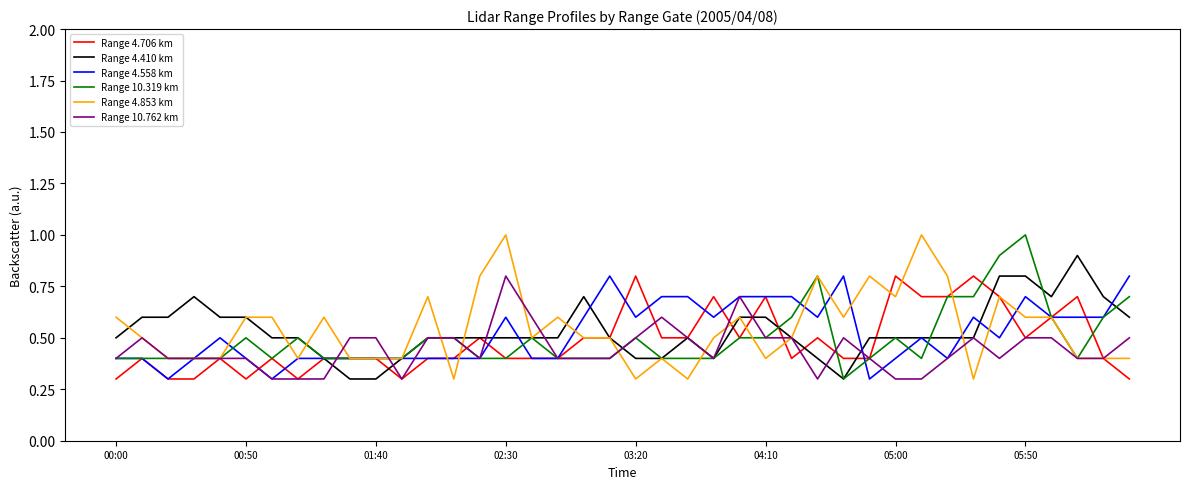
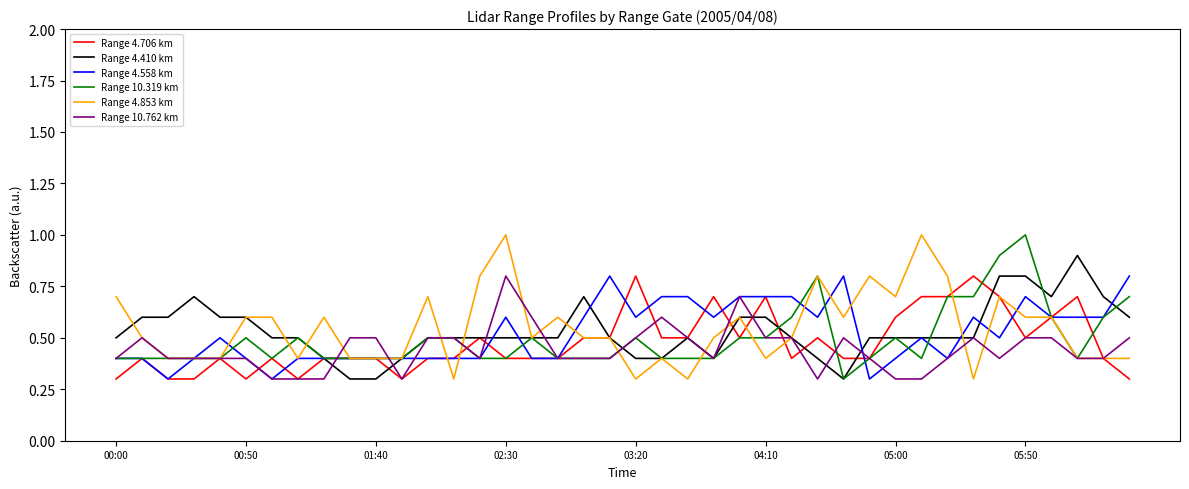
  {
    "Range 4.706 km": {
      "00:00": 0.3,
      "00:50": 0.3,
      "03:20": 0.8,
-     "05:00": 0.8
+     "05:00": 0.6
    },
    "Range 4.410 km": {
      "00:00": 0.5,
      "01:40": 0.3,
      "02:30": 0.5,
      "03:20": 0.4,
      "04:10": 0.6,
      "05:50": 0.8
    },
    "Range 4.558 km": {
      "02:30": 0.6,
      "03:20": 0.6,
      "05:00": 0.4,
      "05:50": 0.7
    },
    "Range 10.319 km": {
      "00:50": 0.5,
      "05:50": 1.0
    },
    "Range 4.853 km": {
-     "00:00": 0.6,
+     "00:00": 0.7,
      "02:30": 1.0,
      "03:20": 0.3,
      "04:10": 0.4,
      "05:00": 0.7,
      "05:50": 0.6
    },
    "Range 10.762 km": {
      "01:40": 0.5,
      "02:30": 0.8,
      "05:00": 0.3
    }
  }
